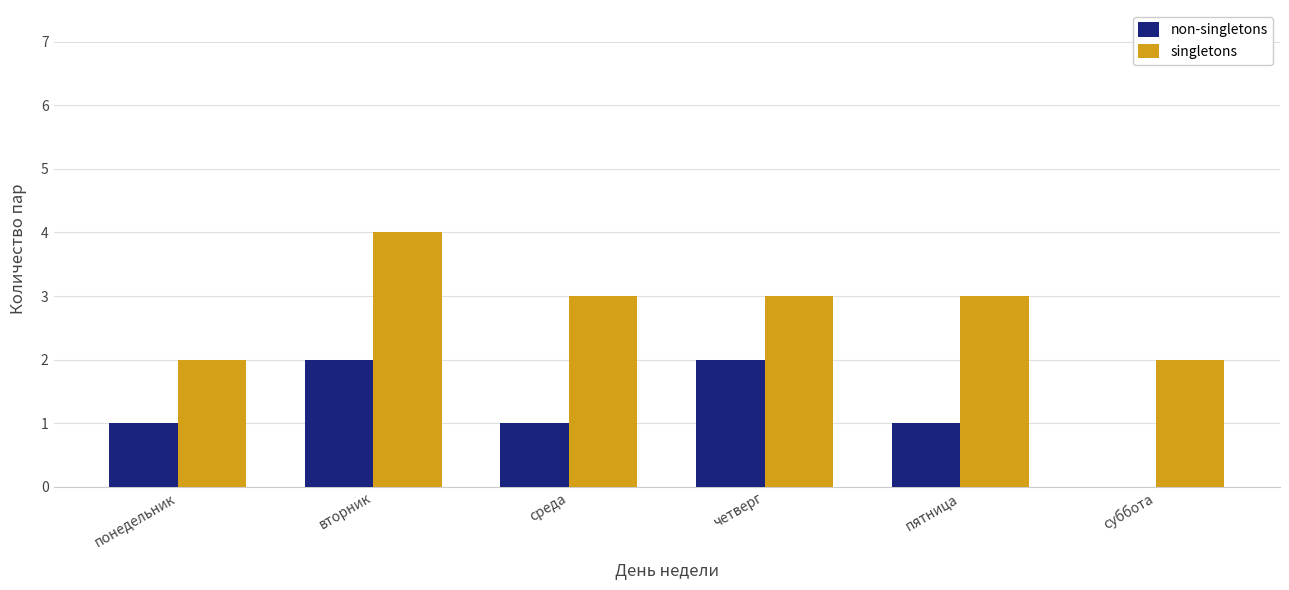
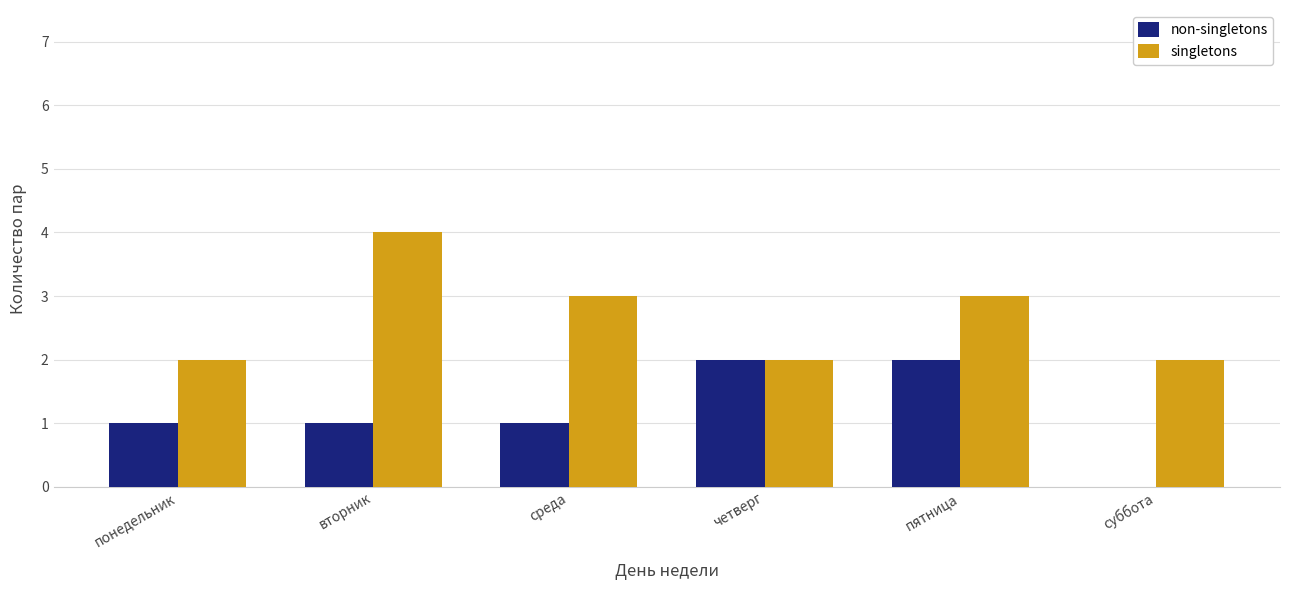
  {
    "non-singletons": {
      "понедельник": 1,
-     "вторник": 2,
+     "вторник": 1,
      "среда": 1,
      "четверг": 2,
-     "пятница": 1,
+     "пятница": 2,
      "суббота": 0
    },
    "singletons": {
      "понедельник": 2,
      "вторник": 4,
      "среда": 3,
-     "четверг": 3,
+     "четверг": 2,
      "пятница": 3,
      "суббота": 2
    }
  }
